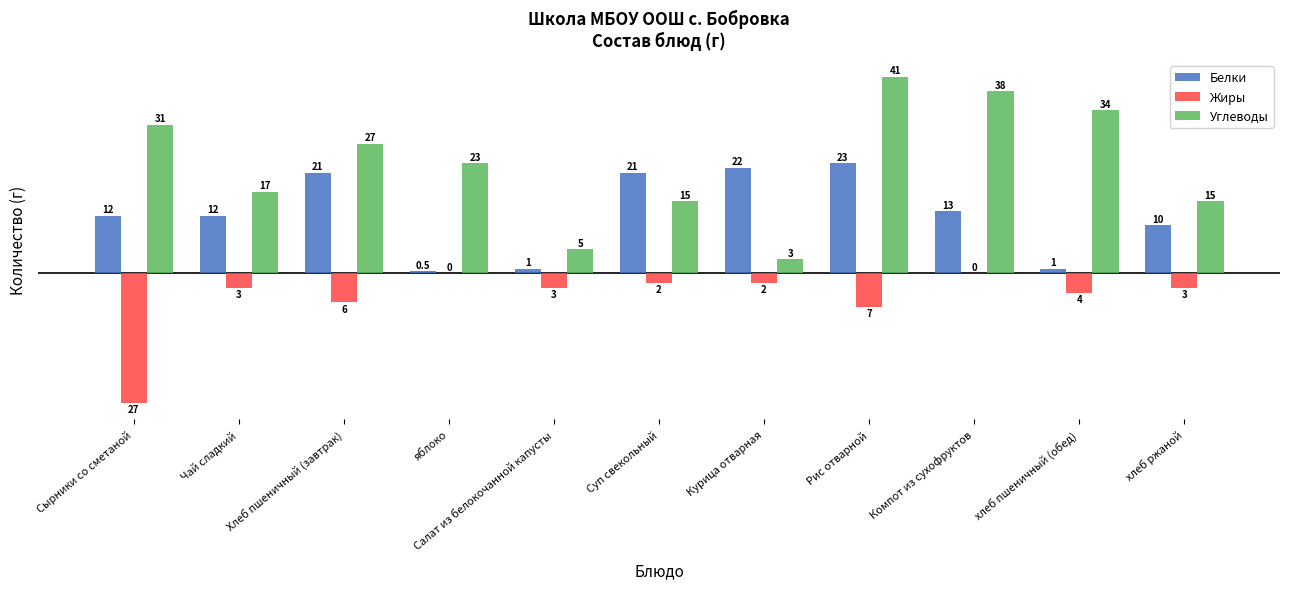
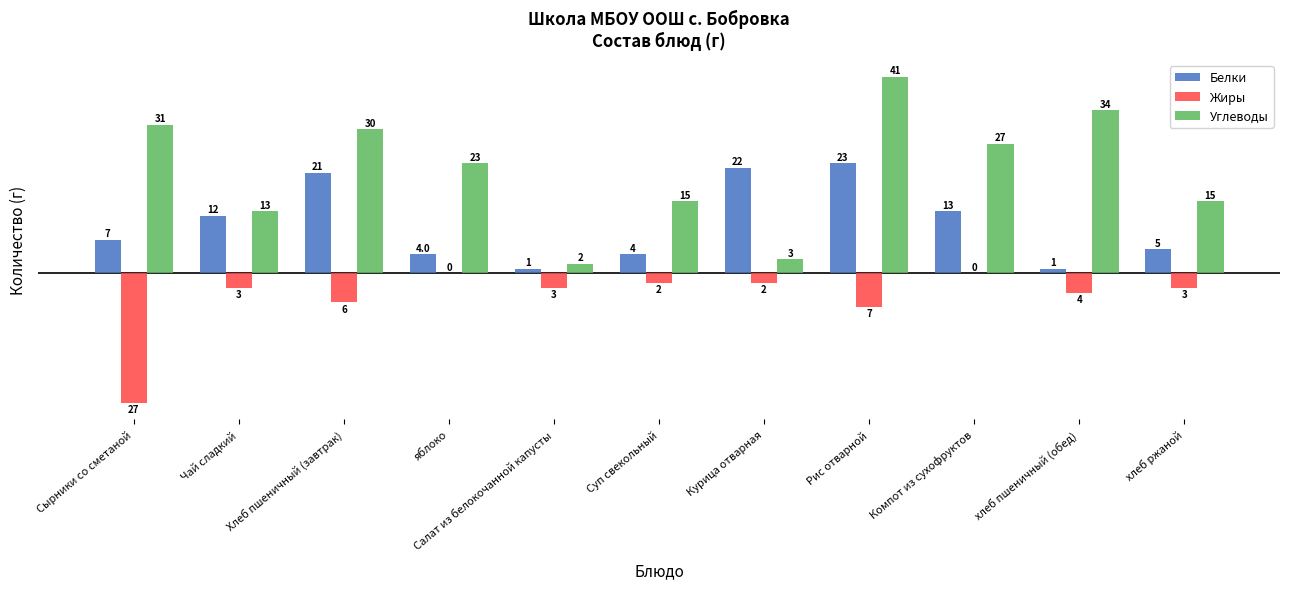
  {
    "Белки": {
-     "Сырники со сметаной": 12,
+     "Сырники со сметаной": 7,
      "Чай сладкий": 12,
      "Хлеб пшеничный (завтрак)": 21,
-     "яблоко": 0.5,
+     "яблоко": 4.0,
      "Салат из белокочанной капусты": 1,
-     "Суп свекольный": 21,
+     "Суп свекольный": 4,
      "Курица отварная": 22,
      "Рис отварной": 23,
      "Компот из сухофруктов": 13,
      "хлеб пшеничный (обед)": 1,
-     "хлеб ржаной": 10
+     "хлеб ржаной": 5
    },
    "Жиры": {
      "яблоко": 0,
      "Компот из сухофруктов": 0
    },
    "Углеводы": {
      "Сырники со сметаной": 31,
-     "Чай сладкий": 17,
-     "Хлеб пшеничный (завтрак)": 27,
+     "Чай сладкий": 13,
+     "Хлеб пшеничный (завтрак)": 30,
      "яблоко": 23,
-     "Салат из белокочанной капусты": 5,
+     "Салат из белокочанной капусты": 2,
      "Суп свекольный": 15,
      "Курица отварная": 3,
      "Рис отварной": 41,
-     "Компот из сухофруктов": 38,
+     "Компот из сухофруктов": 27,
      "хлеб пшеничный (обед)": 34,
      "хлеб ржаной": 15
    }
  }
